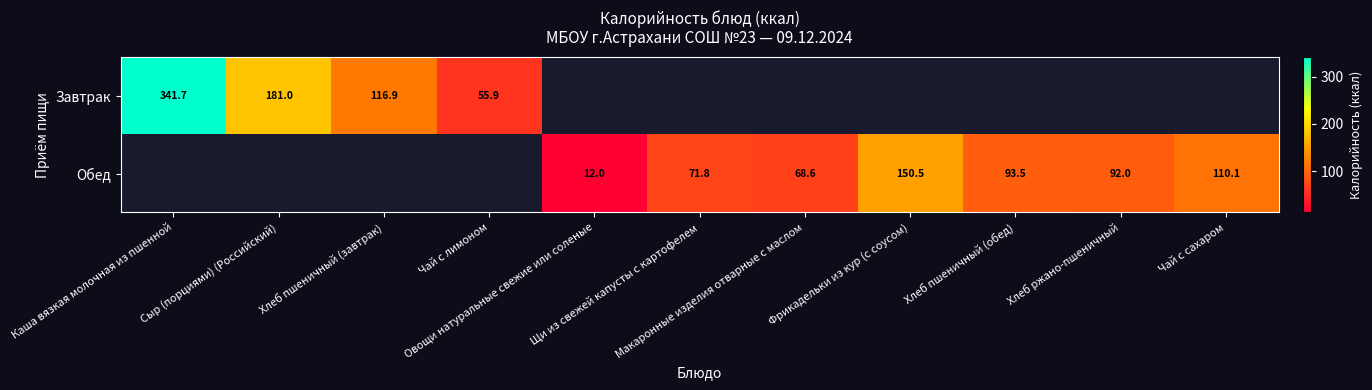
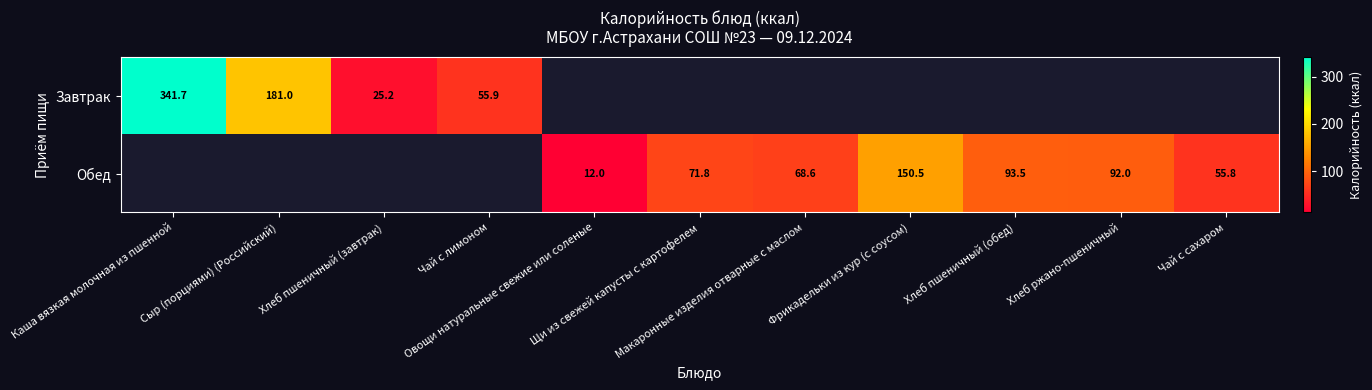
  {
    "Завтрак": {
      "Каша вязкая молочная из пшенной": 341.7,
      "Сыр (порциями) (Российский)": 181.0,
-     "Хлеб пшеничный (завтрак)": 116.9,
+     "Хлеб пшеничный (завтрак)": 25.2,
      "Чай с лимоном": 55.9
    },
    "Обед": {
      "Овощи натуральные свежие или соленые": 12.0,
      "Щи из свежей капусты с картофелем": 71.8,
      "Макаронные изделия отварные с маслом": 68.6,
      "Фрикадельки из кур (с соусом)": 150.5,
      "Хлеб пшеничный (обед)": 93.5,
      "Хлеб ржано-пшеничный": 92.0,
-     "Чай с сахаром": 110.1
+     "Чай с сахаром": 55.8
    }
  }
